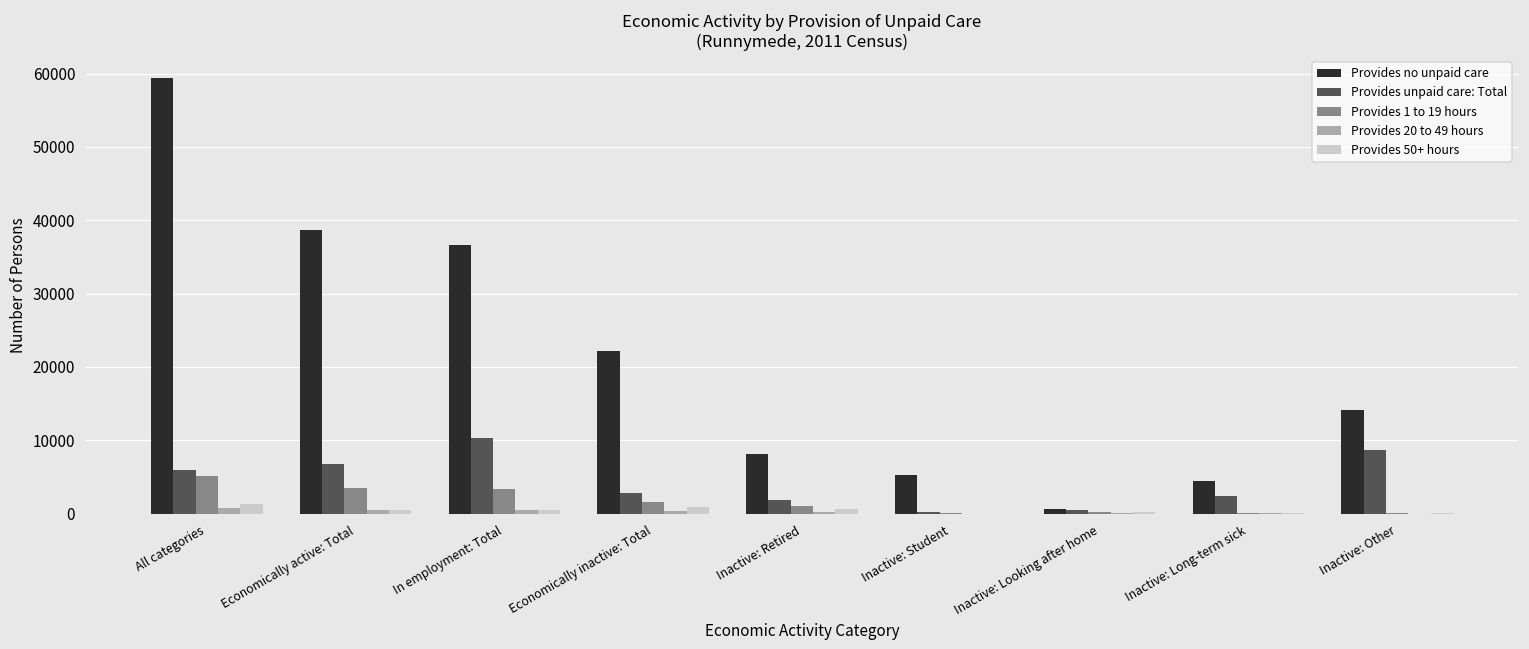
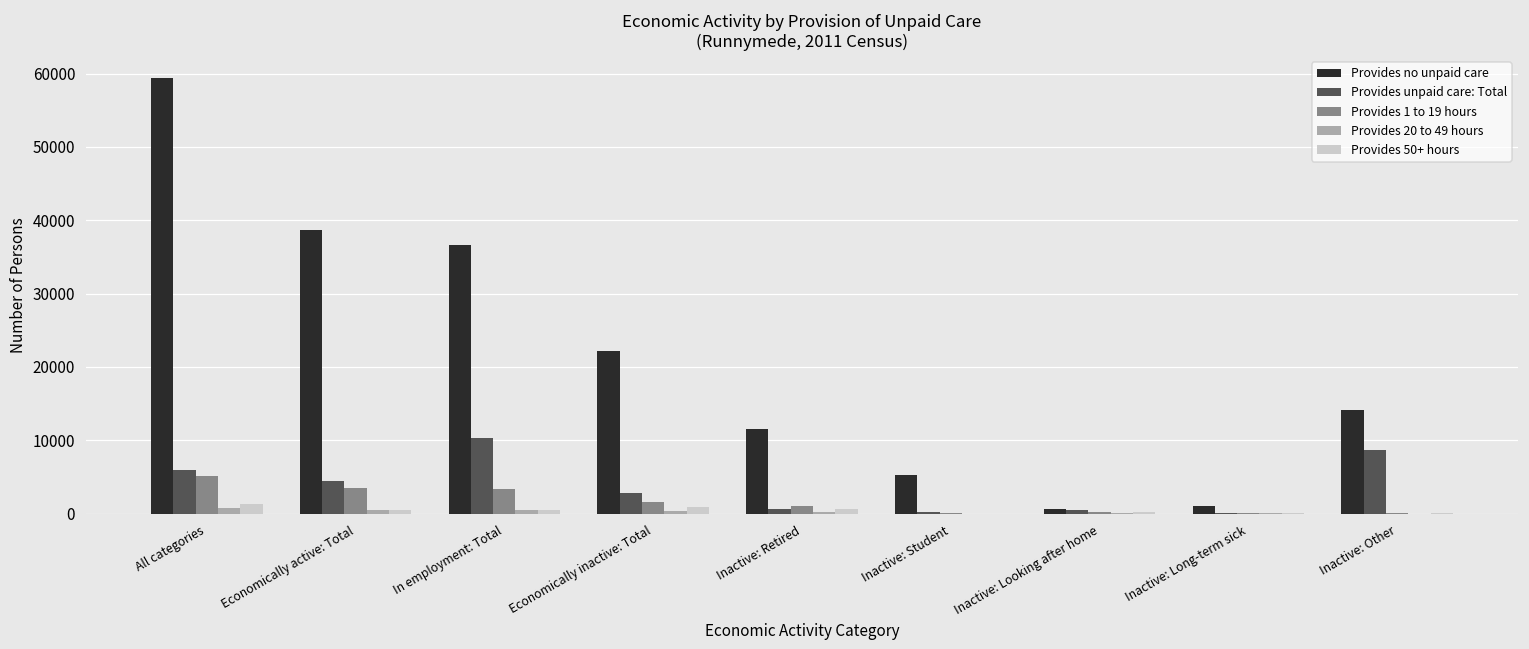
  {
    "Provides no unpaid care": {
      "All categories": 59000,
      "Economically active: Total": 39000,
      "In employment: Total": 37000,
      "Economically inactive: Total": 22000,
-     "Inactive: Retired": 8000,
+     "Inactive: Retired": 11000,
      "Inactive: Student": 5000,
      "Inactive: Looking after home": 1000,
-     "Inactive: Long-term sick": 4000,
+     "Inactive: Long-term sick": 1000,
      "Inactive: Other": 14000
    },
    "Provides unpaid care: Total": {
      "All categories": 6000,
-     "Economically active: Total": 7000,
+     "Economically active: Total": 5000,
      "In employment: Total": 10000,
      "Economically inactive: Total": 3000,
-     "Inactive: Retired": 2000,
+     "Inactive: Retired": 1000,
      "Inactive: Looking after home": 0,
-     "Inactive: Long-term sick": 2000,
+     "Inactive: Long-term sick": 0,
      "Inactive: Other": 9000
    }
  }
